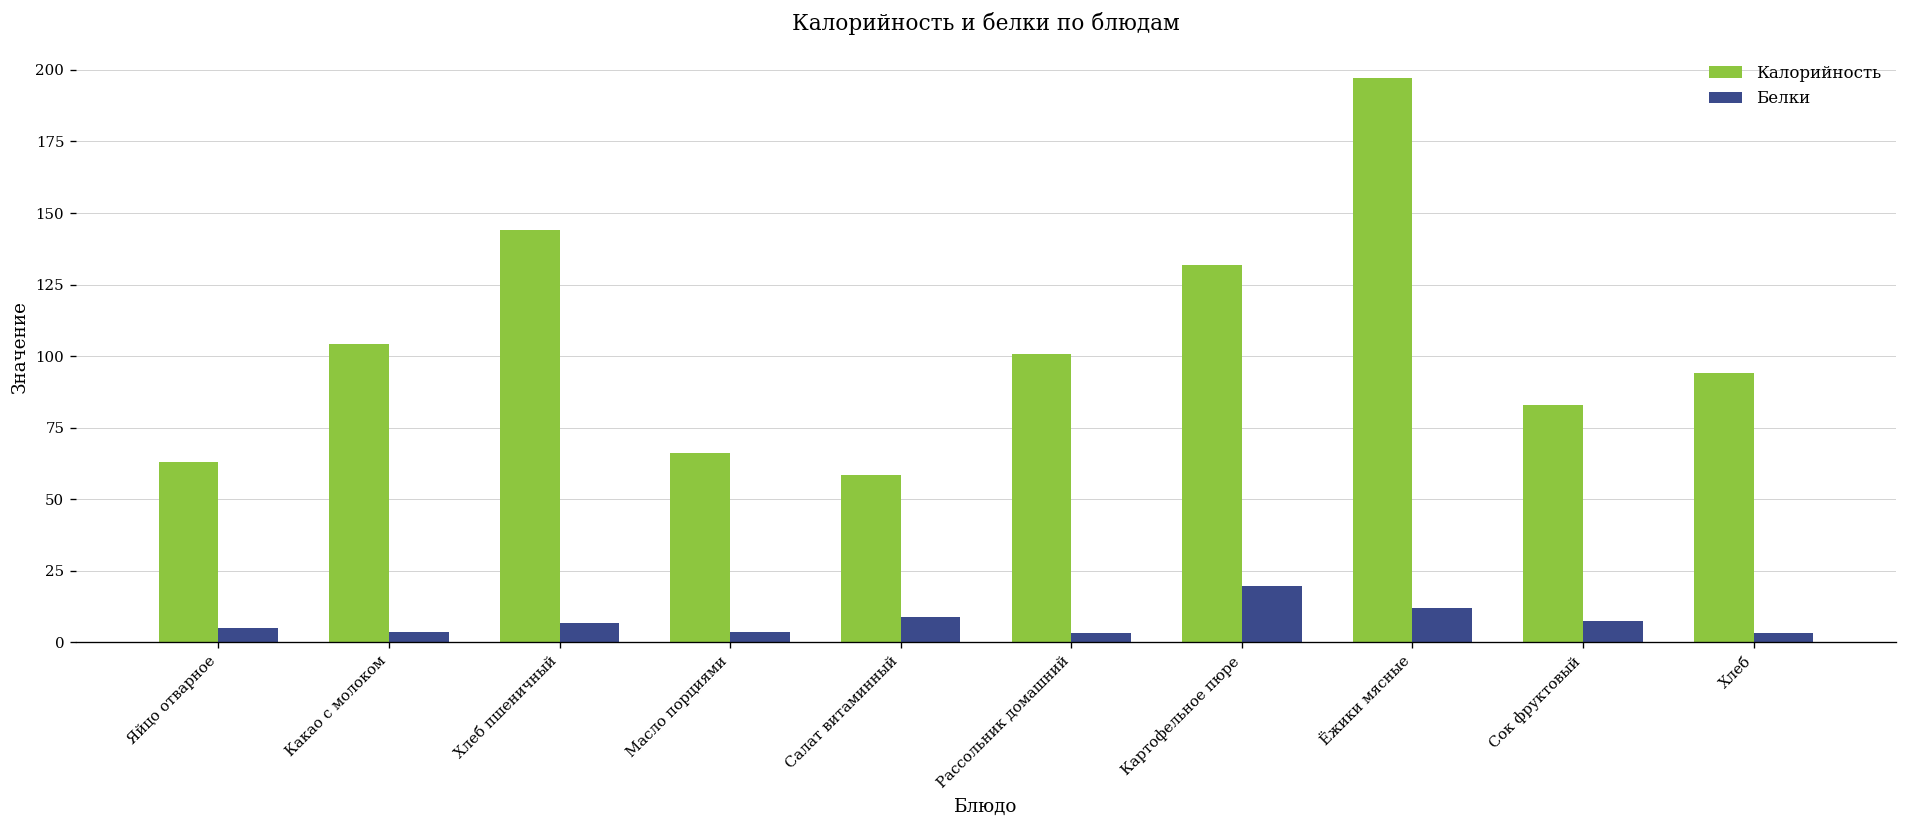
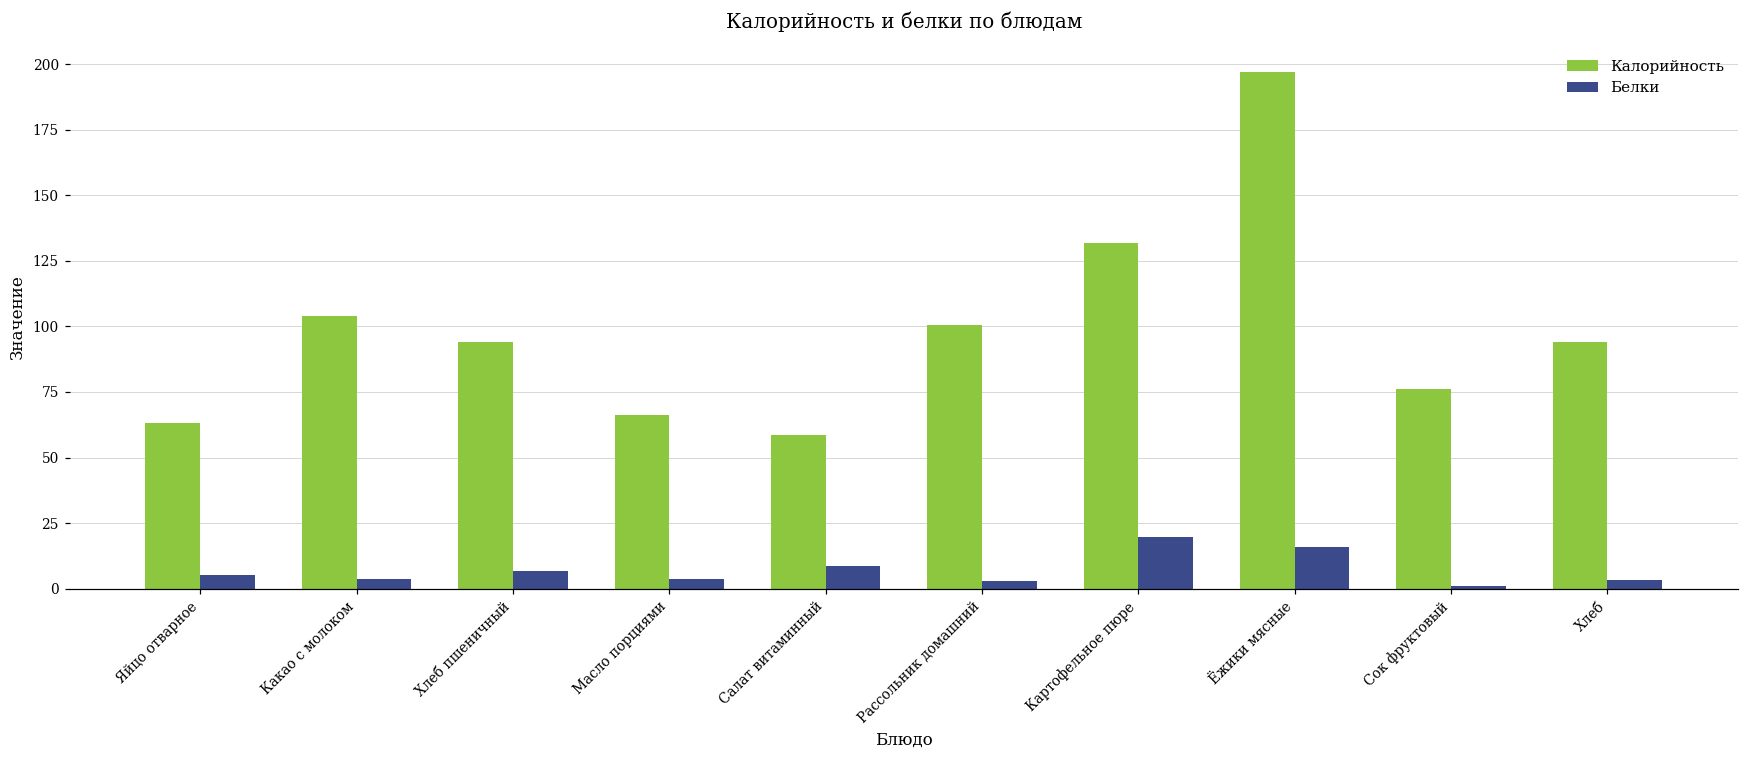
  {
    "Калорийность": {
      "Яйцо отварное": 63,
      "Какао с молоком": 104,
-     "Хлеб пшеничный": 144,
+     "Хлеб пшеничный": 94,
      "Масло порциями": 66,
      "Салат витаминный": 58,
      "Рассольник домашний": 101,
      "Картофельное пюре": 132,
      "Ёжики мясные": 197,
-     "Сок фруктовый": 83,
+     "Сок фруктовый": 76,
      "Хлеб": 94
    },
    "Белки": {
      "Яйцо отварное": 5,
      "Какао с молоком": 4,
      "Хлеб пшеничный": 7,
      "Масло порциями": 4,
      "Салат витаминный": 9,
      "Рассольник домашний": 3,
      "Картофельное пюре": 20,
-     "Ёжики мясные": 12,
-     "Сок фруктовый": 8,
+     "Ёжики мясные": 16,
+     "Сок фруктовый": 1,
      "Хлеб": 3
    }
  }
